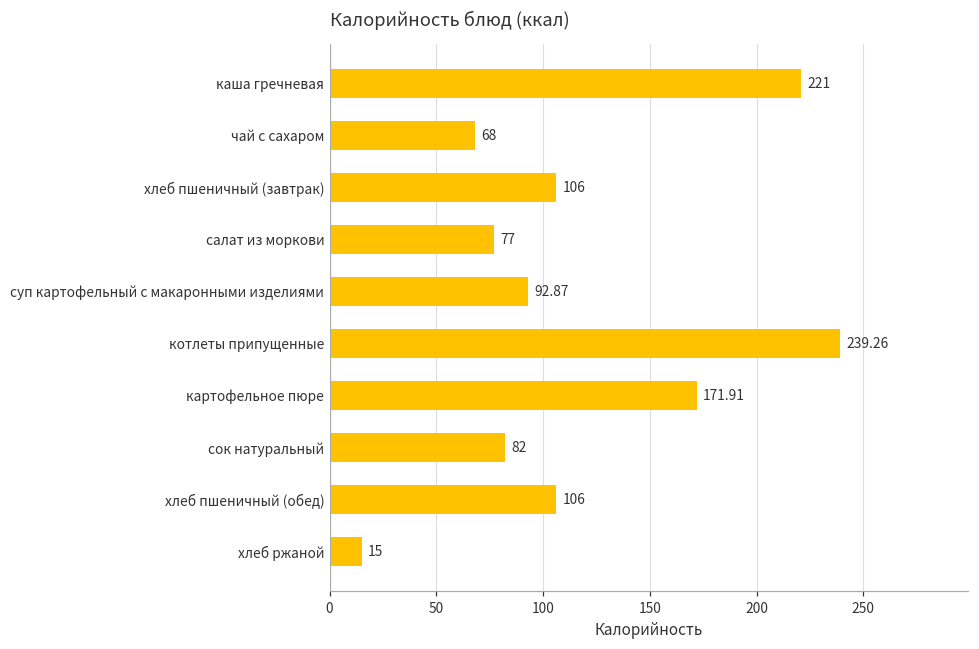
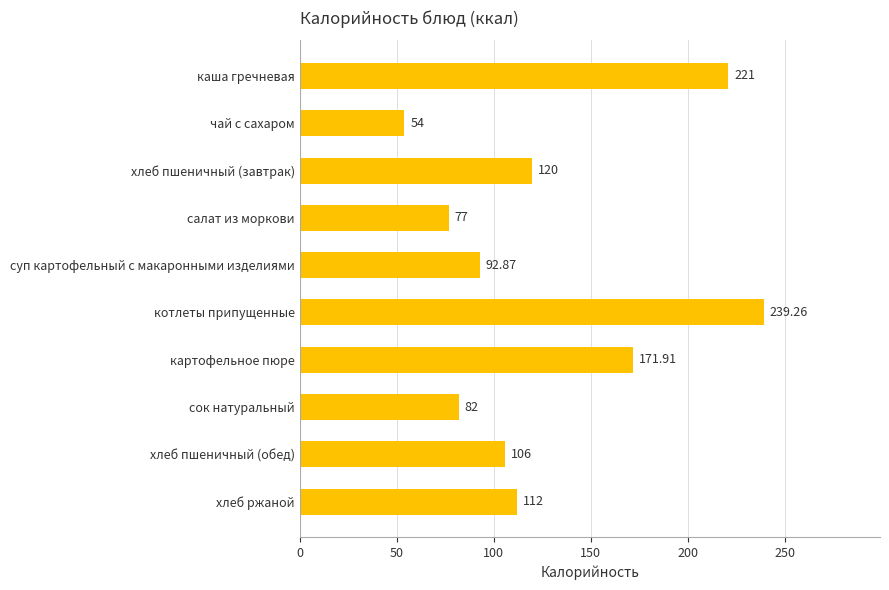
  {
    "каша гречневая": 221,
-   "чай с сахаром": 68,
-   "хлеб пшеничный (завтрак)": 106,
+   "чай с сахаром": 54,
+   "хлеб пшеничный (завтрак)": 120,
    "салат из моркови": 77,
    "суп картофельный с макаронными изделиями": 92.87,
    "котлеты припущенные": 239.26,
    "картофельное пюре": 171.91,
    "сок натуральный": 82,
    "хлеб пшеничный (обед)": 106,
-   "хлеб ржаной": 15
+   "хлеб ржаной": 112
  }
